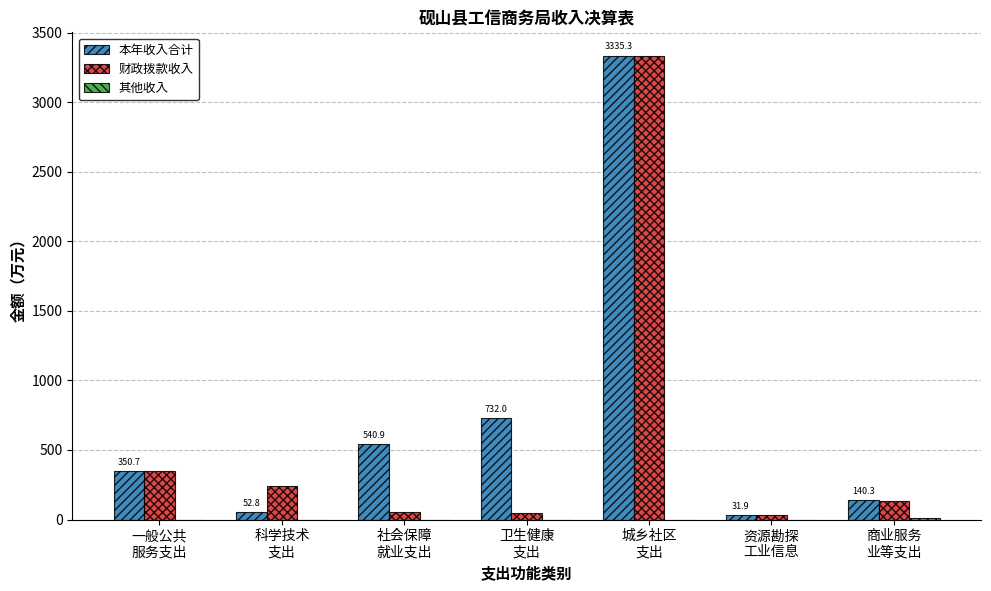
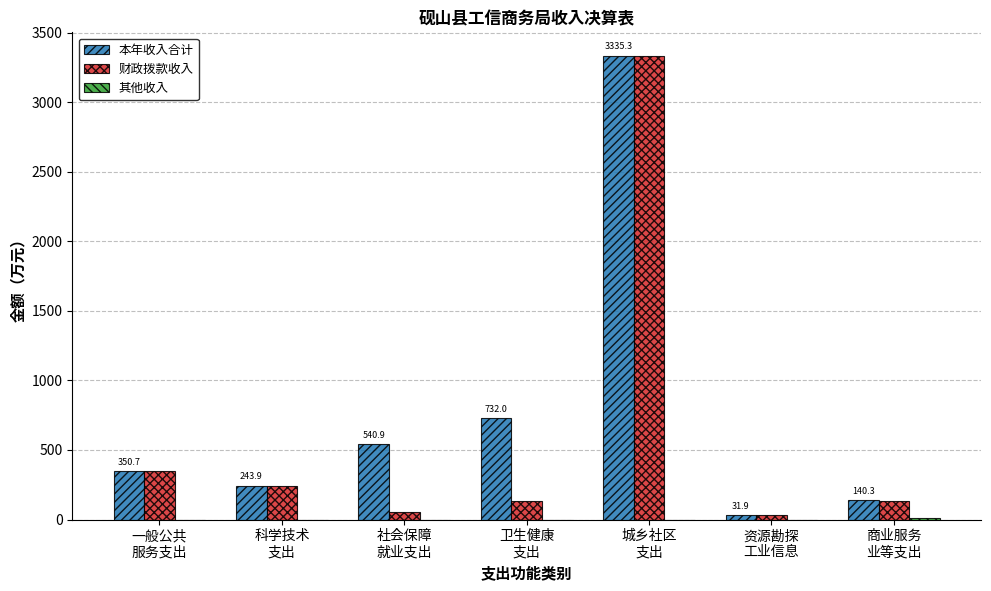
  {
    "本年收入合计": {
      "一般公共 服务支出": 350.7,
-     "科学技术 支出": 52.8,
+     "科学技术 支出": 243.9,
      "社会保障 就业支出": 540.9,
      "卫生健康 支出": 732.0,
      "城乡社区 支出": 3335.3,
      "资源勘探 工业信息": 31.9,
      "商业服务 业等支出": 140.3
    },
    "财政拨款收入": {
      "科学技术 支出": 240,
      "社会保障 就业支出": 60,
-     "卫生健康 支出": 50,
+     "卫生健康 支出": 130,
      "商业服务 业等支出": 130
    },
    "其他收入": {
      "一般公共 服务支出": 0,
      "科学技术 支出": 0,
      "社会保障 就业支出": 0,
      "卫生健康 支出": 0,
      "城乡社区 支出": 0,
      "资源勘探 工业信息": 0
    }
  }
